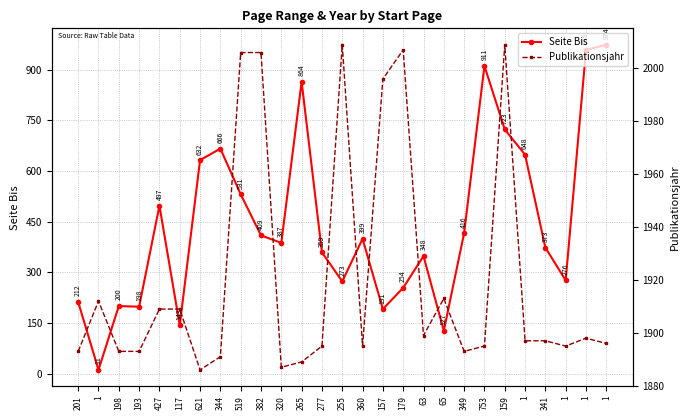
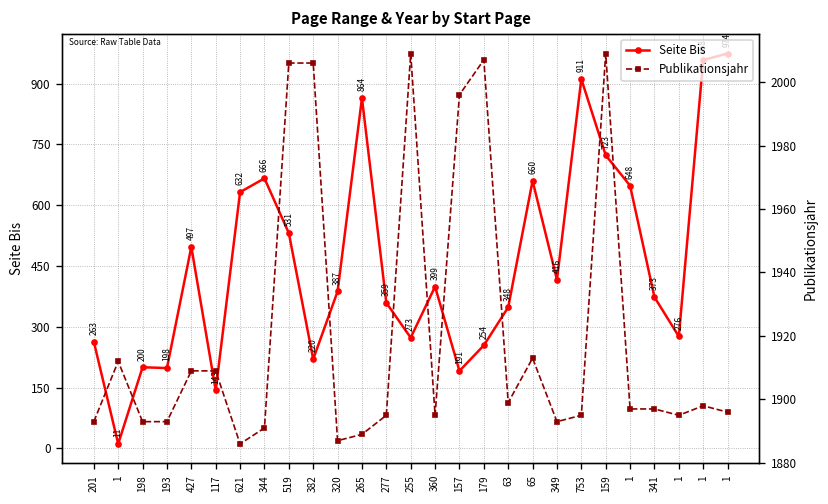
  {
    "Seite Bis": {
-     "201": 212,
+     "201": 263,
      "198": 200,
      "193": 198,
      "427": 497,
      "621": 632,
      "344": 666,
      "519": 531,
-     "382": 409,
+     "382": 220,
      "320": 387,
      "265": 864,
      "277": 359,
      "255": 273,
      "360": 399,
      "157": 191,
      "179": 254,
      "63": 348,
-     "65": 127,
+     "65": 660,
      "349": 416,
      "753": 911,
      "159": 723,
      "341": 373
    }
  }
